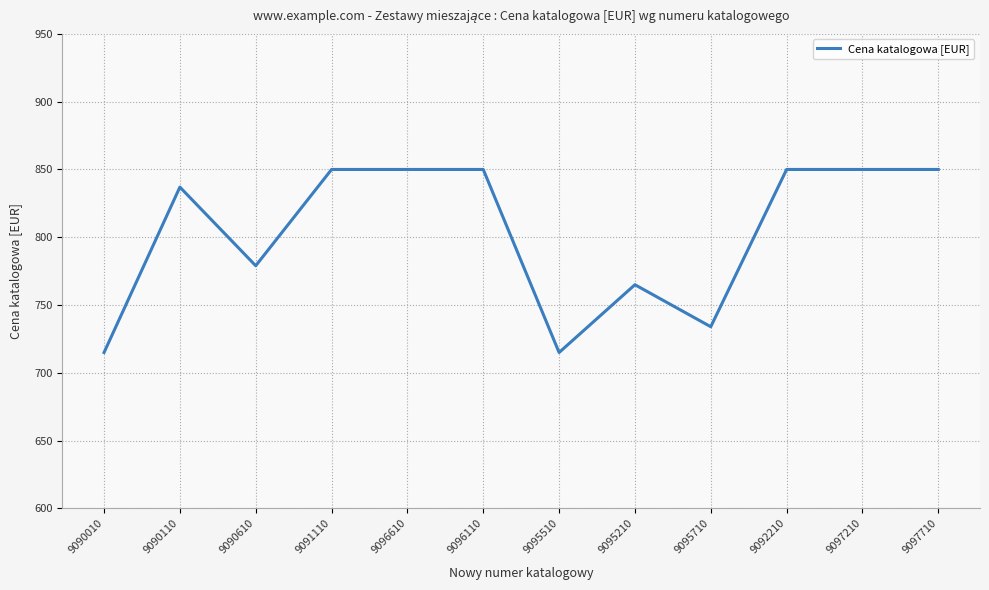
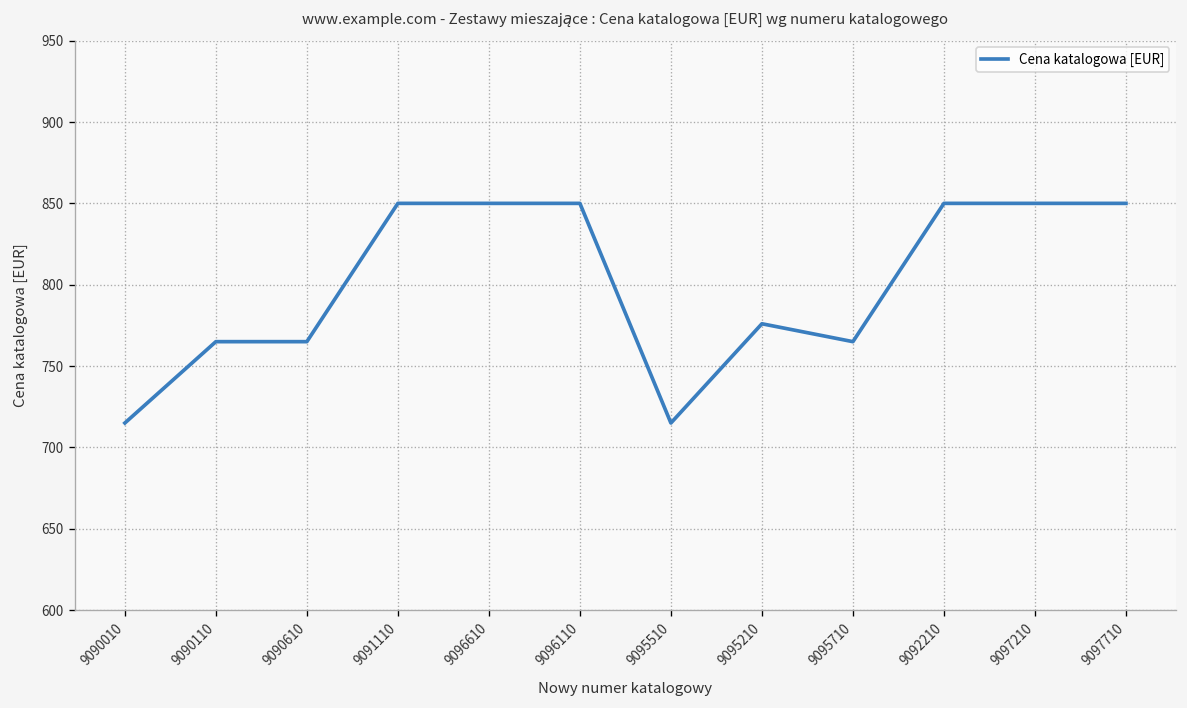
  {
    "9090010": 715,
-   "9090110": 837,
-   "9090610": 779,
+   "9090110": 765,
+   "9090610": 765,
    "9091110": 850,
    "9096610": 850,
    "9096110": 850,
    "9095510": 715,
-   "9095210": 765,
-   "9095710": 734,
+   "9095210": 776,
+   "9095710": 765,
    "9092210": 850,
    "9097210": 850,
    "9097710": 850
  }
